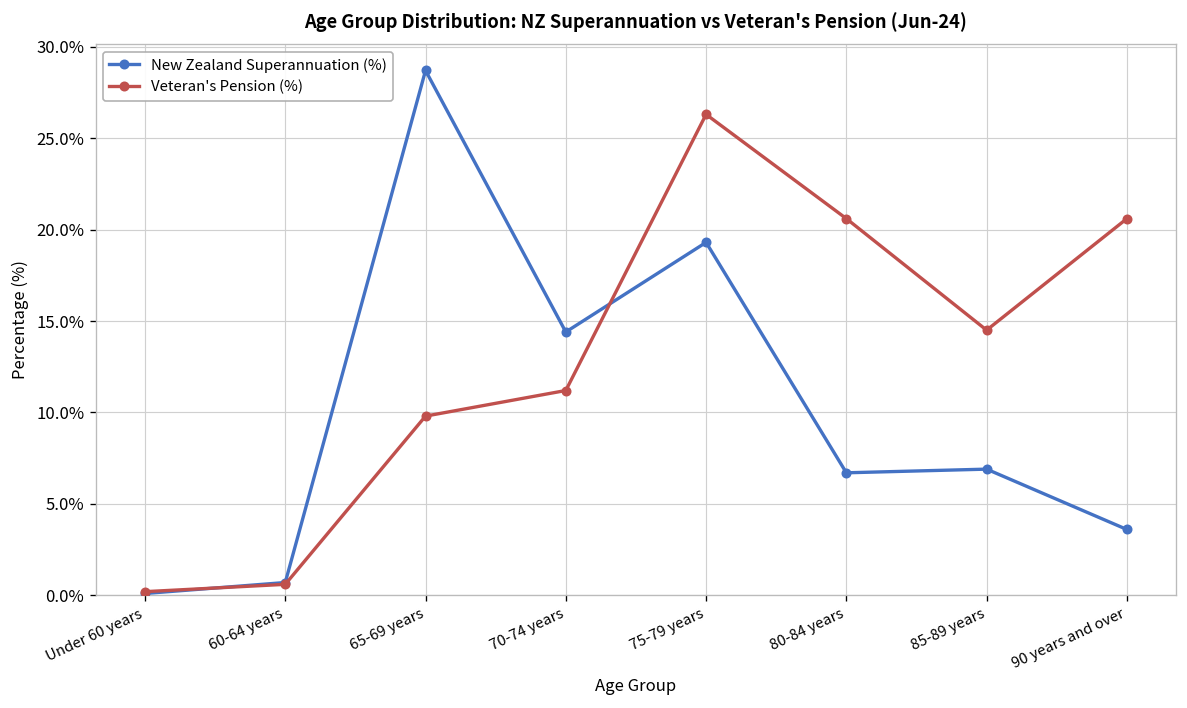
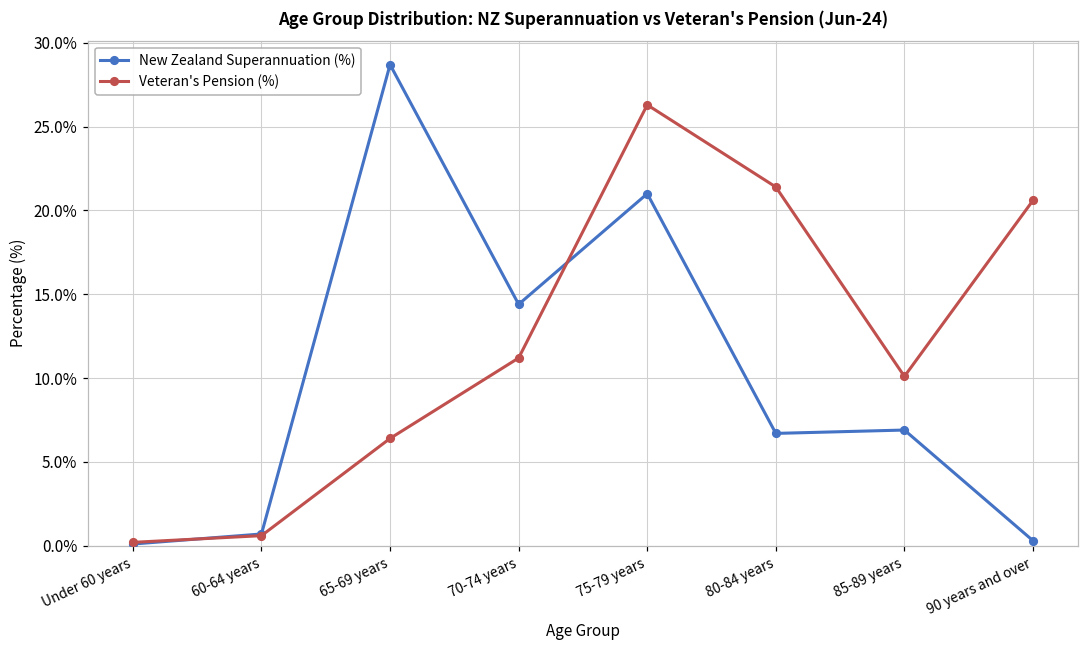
  {
    "New Zealand Superannuation (%)": {
      "65-69 years": "28.7%",
      "70-74 years": "14.4%",
-     "75-79 years": "19.3%",
+     "75-79 years": "21.0%",
      "80-84 years": "6.7%",
      "85-89 years": "6.9%",
-     "90 years and over": "3.6%"
+     "90 years and over": "0.3%"
    },
    "Veteran's Pension (%)": {
-     "65-69 years": "9.8%",
+     "65-69 years": "6.4%",
      "70-74 years": "11.2%",
      "75-79 years": "26.3%",
-     "80-84 years": "20.6%",
-     "85-89 years": "14.5%",
+     "80-84 years": "21.4%",
+     "85-89 years": "10.1%",
      "90 years and over": "20.6%"
    }
  }
